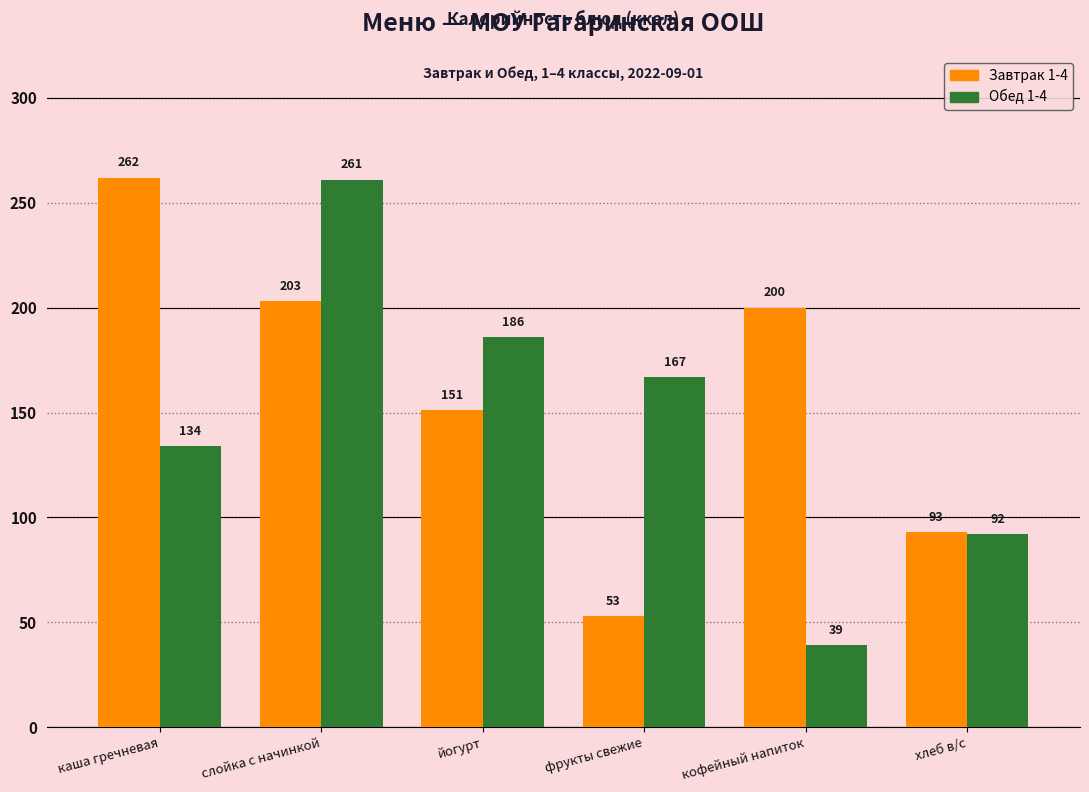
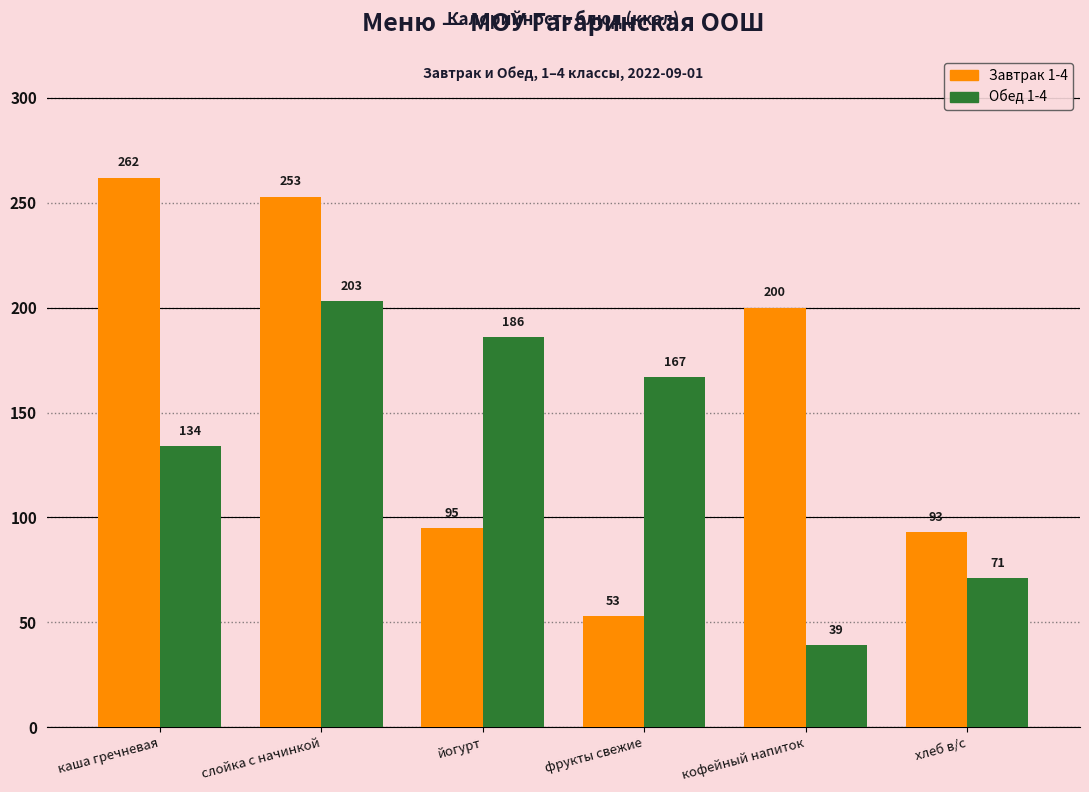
  {
    "Завтрак 1-4": {
      "каша гречневая": 262,
-     "слойка с начинкой": 203,
-     "йогурт": 151,
+     "слойка с начинкой": 253,
+     "йогурт": 95,
      "фрукты свежие": 53,
      "кофейный напиток": 200,
      "хлеб в/с": 93
    },
    "Обед 1-4": {
      "каша гречневая": 134,
-     "слойка с начинкой": 261,
+     "слойка с начинкой": 203,
      "йогурт": 186,
      "фрукты свежие": 167,
      "кофейный напиток": 39,
-     "хлеб в/с": 92
+     "хлеб в/с": 71
    }
  }
